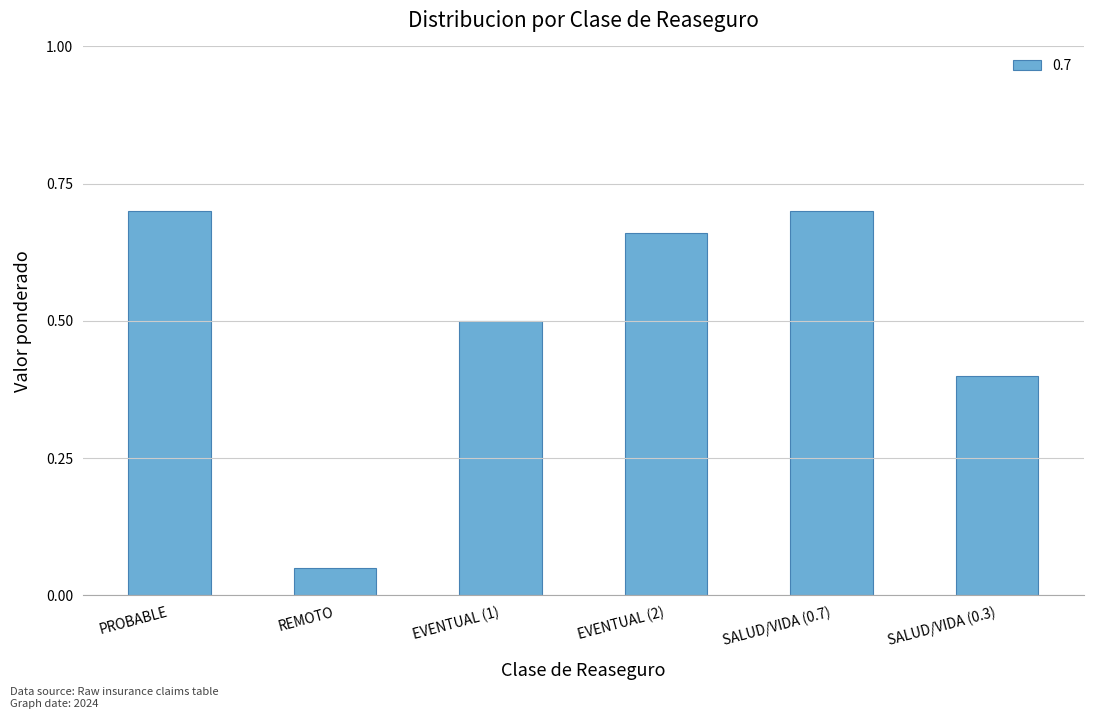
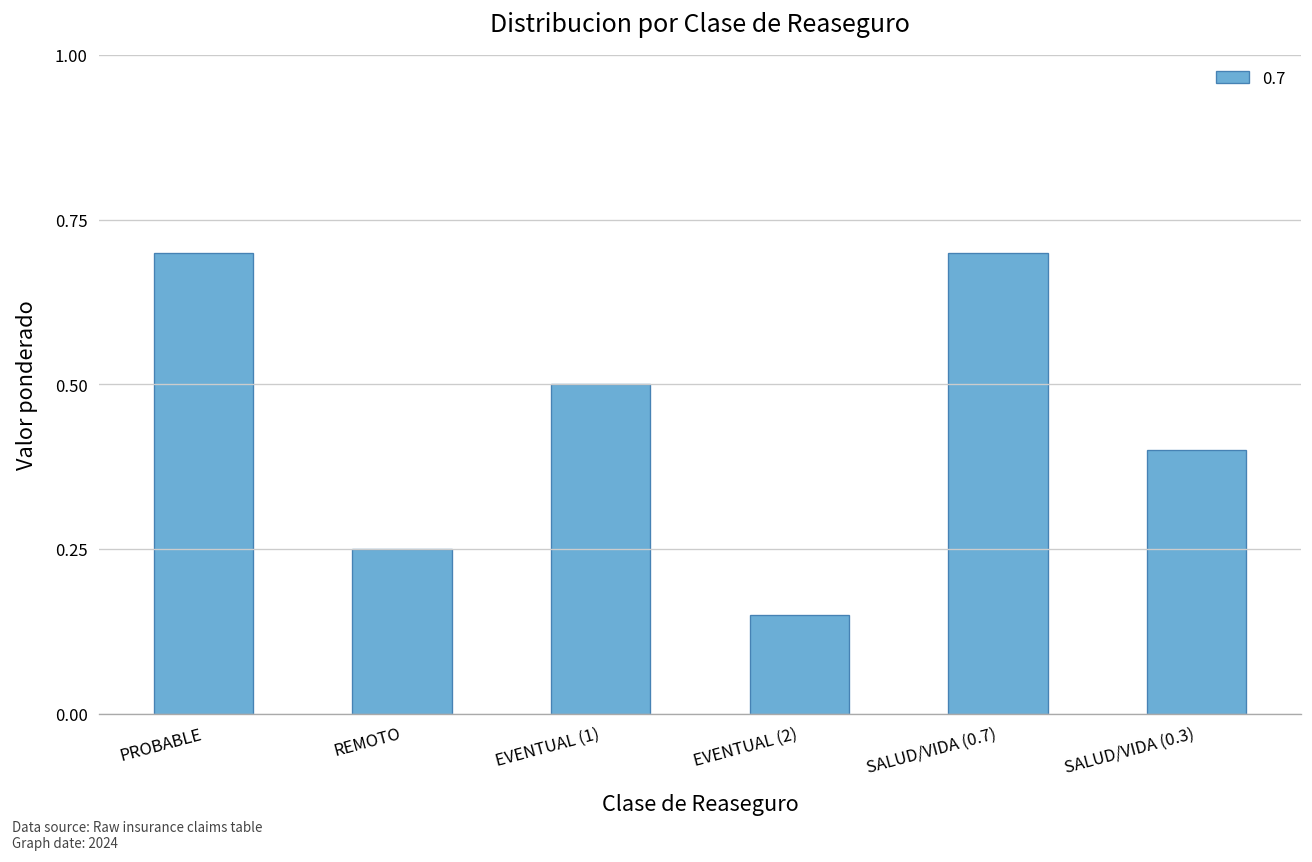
  {
    "PROBABLE": 0.70,
-   "REMOTO": 0.05,
+   "REMOTO": 0.25,
    "EVENTUAL (1)": 0.50,
-   "EVENTUAL (2)": 0.66,
+   "EVENTUAL (2)": 0.15,
    "SALUD/VIDA (0.7)": 0.70,
    "SALUD/VIDA (0.3)": 0.40
  }
